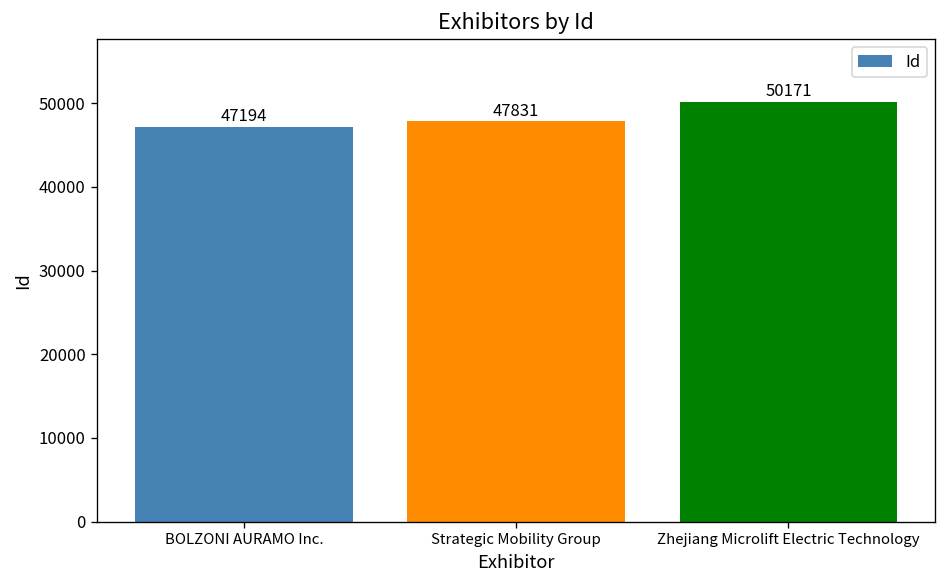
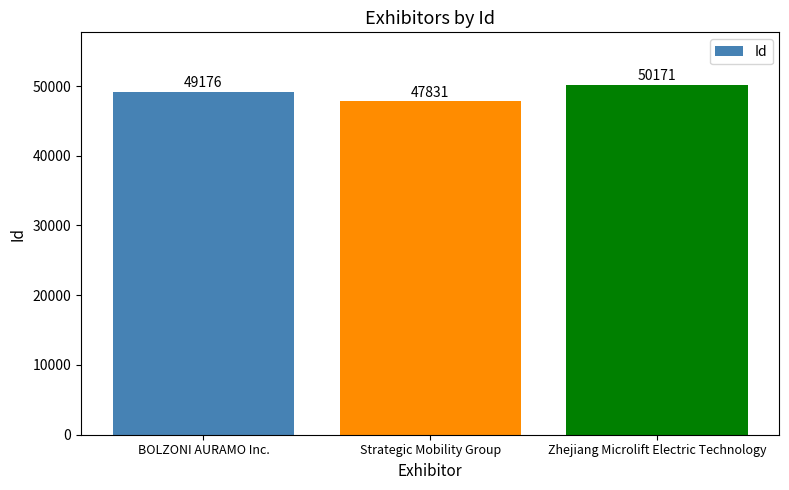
  {
-   "BOLZONI AURAMO Inc.": 47194,
+   "BOLZONI AURAMO Inc.": 49176,
    "Strategic Mobility Group": 47831,
    "Zhejiang Microlift Electric Technology": 50171
  }
